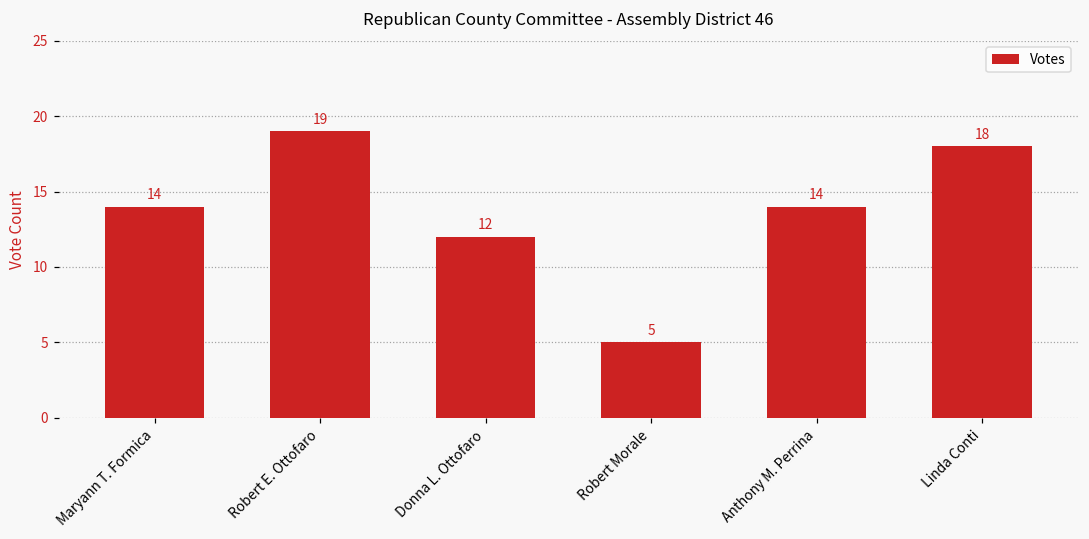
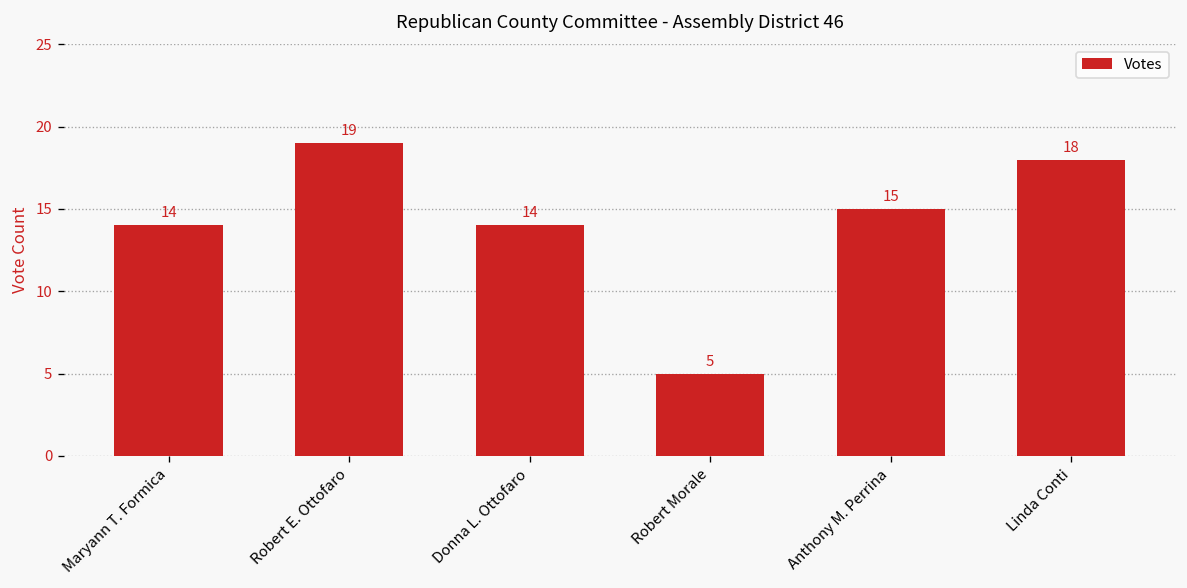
  {
    "Maryann T. Formica": 14,
    "Robert E. Ottofaro": 19,
-   "Donna L. Ottofaro": 12,
+   "Donna L. Ottofaro": 14,
    "Robert Morale": 5,
-   "Anthony M. Perrina": 14,
+   "Anthony M. Perrina": 15,
    "Linda Conti": 18
  }
